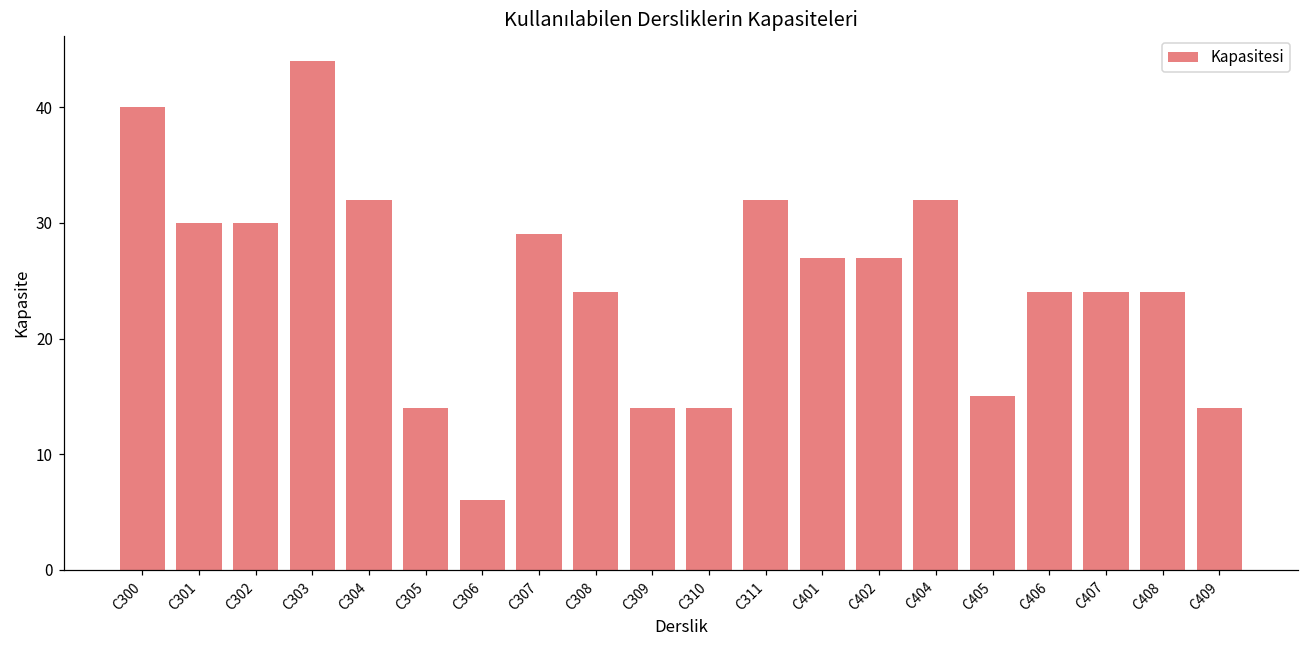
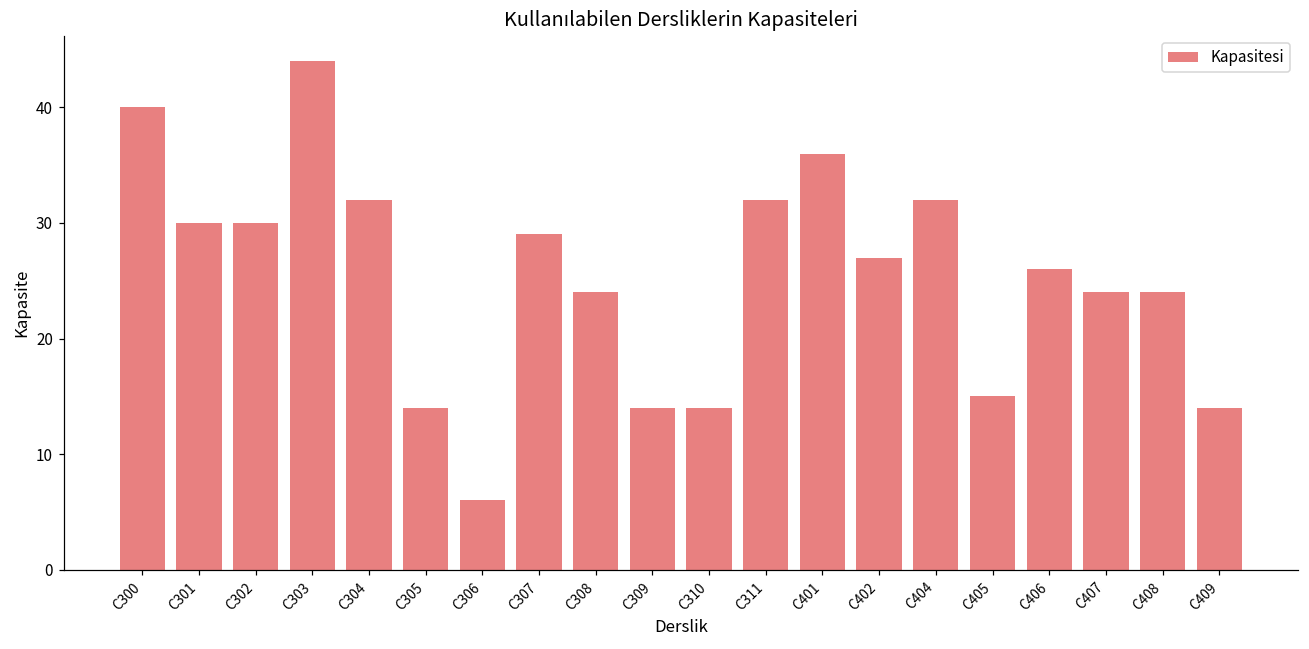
  {
    "C300": 40,
    "C301": 30,
    "C302": 30,
    "C303": 44,
    "C304": 32,
    "C305": 14,
    "C306": 6,
    "C307": 29,
    "C308": 24,
    "C309": 14,
    "C310": 14,
    "C311": 32,
-   "C401": 27,
+   "C401": 36,
    "C402": 27,
    "C404": 32,
    "C405": 15,
-   "C406": 24,
+   "C406": 26,
    "C407": 24,
    "C408": 24,
    "C409": 14
  }
